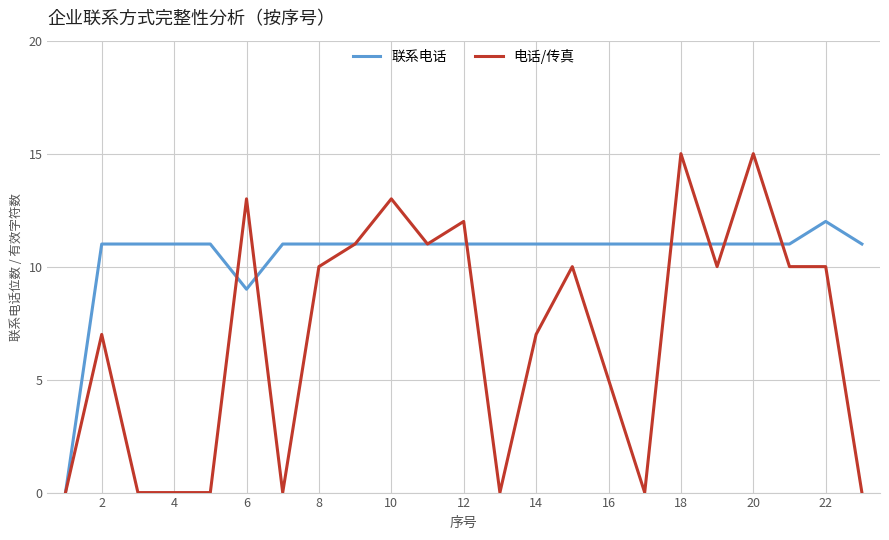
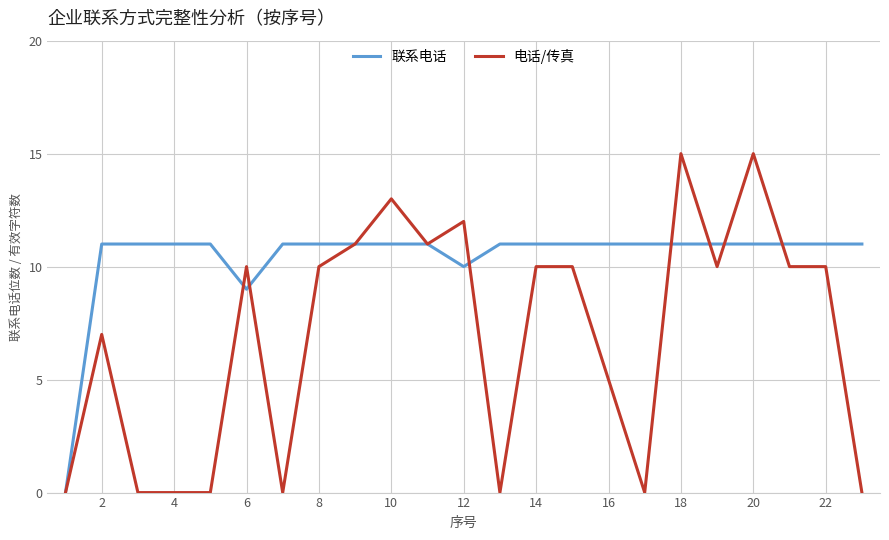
  {
    "联系电话": {
      "2": 11,
      "6": 9,
      "8": 11,
      "10": 11,
-     "12": 11,
+     "12": 10,
      "14": 11,
      "16": 11,
      "18": 11,
      "20": 11,
-     "22": 12
+     "22": 11
    },
    "电话/传真": {
      "2": 7,
-     "6": 13,
+     "6": 10,
      "8": 10,
      "10": 13,
      "12": 12,
-     "14": 7,
+     "14": 10,
      "16": 5,
      "18": 15,
      "20": 15,
      "22": 10
    }
  }
